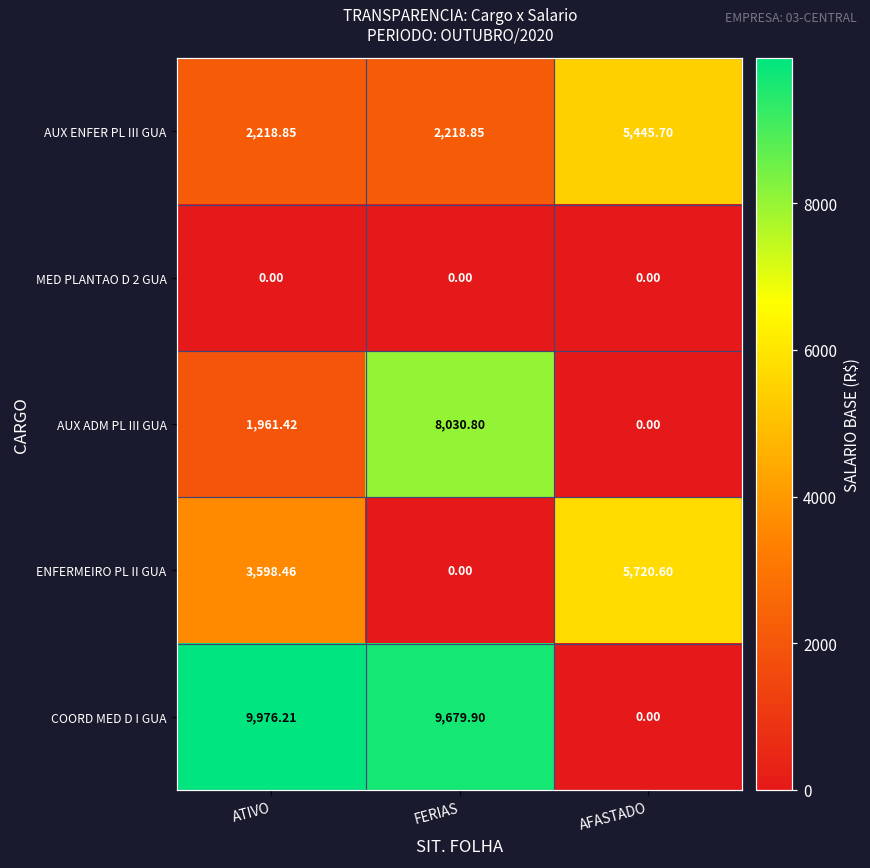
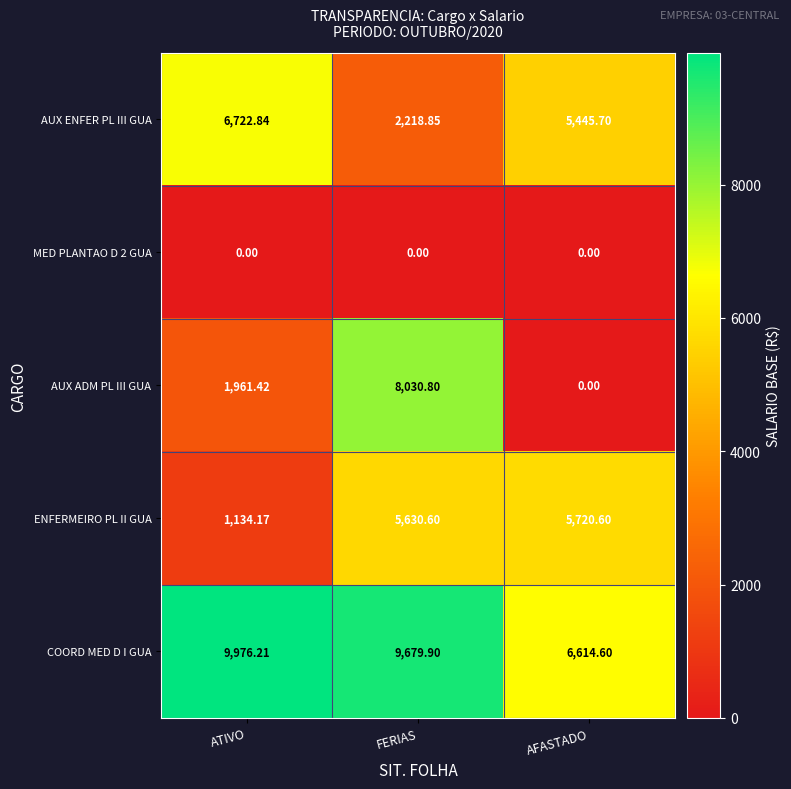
  {
    "AUX ENFER PL III GUA": {
-     "ATIVO": "2,218.85",
+     "ATIVO": "6,722.84",
      "FERIAS": "2,218.85",
      "AFASTADO": "5,445.70"
    },
    "MED PLANTAO D 2 GUA": {
      "ATIVO": "0.00",
      "FERIAS": "0.00",
      "AFASTADO": "0.00"
    },
    "AUX ADM PL III GUA": {
      "ATIVO": "1,961.42",
      "FERIAS": "8,030.80",
      "AFASTADO": "0.00"
    },
    "ENFERMEIRO PL II GUA": {
-     "ATIVO": "3,598.46",
-     "FERIAS": "0.00",
+     "ATIVO": "1,134.17",
+     "FERIAS": "5,630.60",
      "AFASTADO": "5,720.60"
    },
    "COORD MED D I GUA": {
      "ATIVO": "9,976.21",
      "FERIAS": "9,679.90",
-     "AFASTADO": "0.00"
+     "AFASTADO": "6,614.60"
    }
  }
